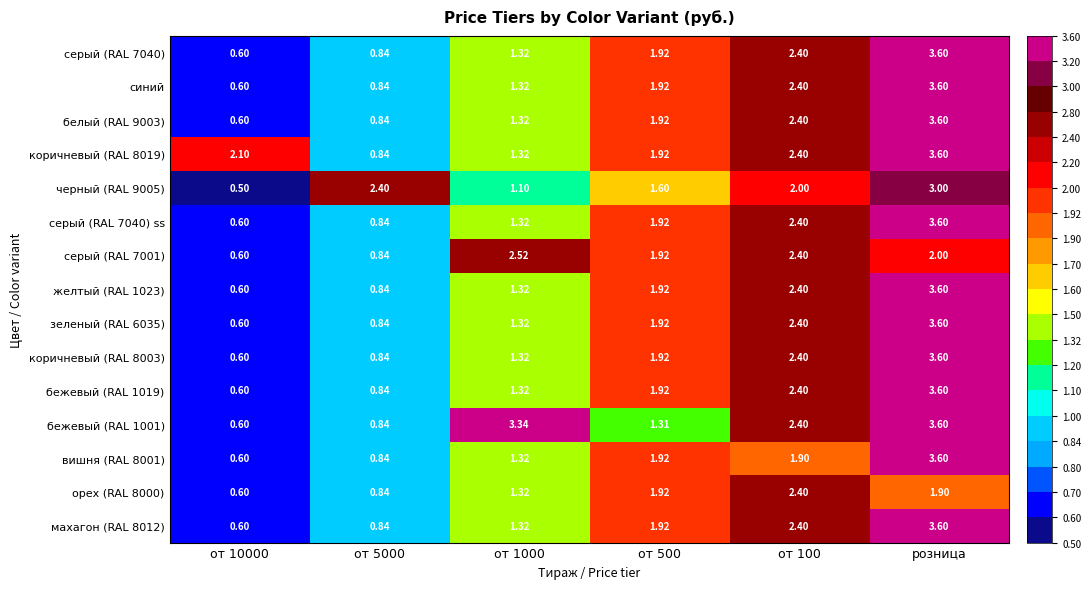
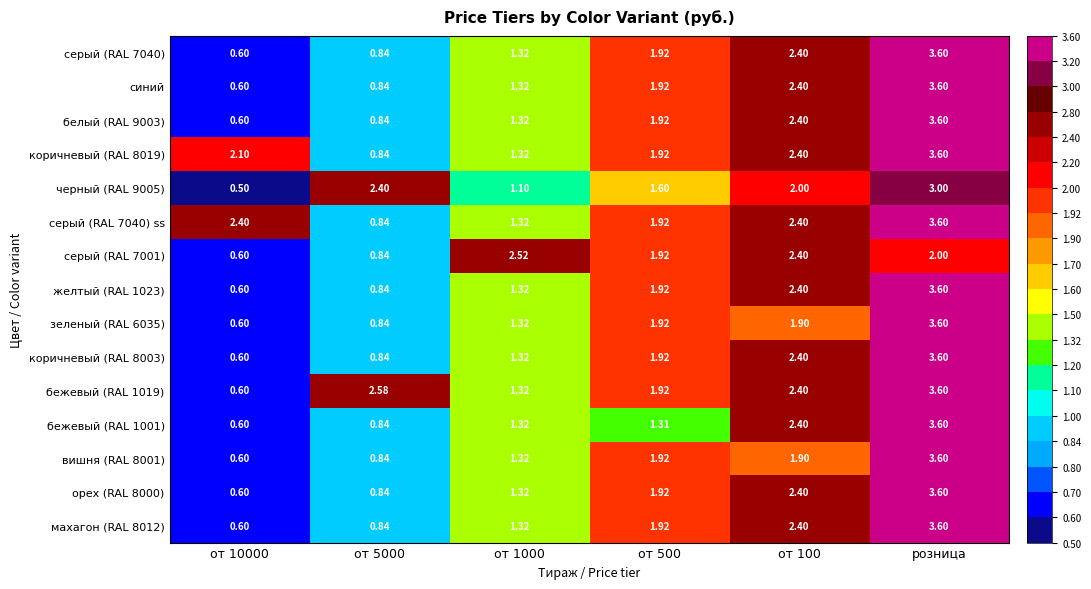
  {
    "серый (RAL 7040)": {
      "от 10000": 0.60,
      "от 5000": 0.84,
      "от 1000": 1.32,
      "от 500": 1.92,
      "от 100": 2.40,
      "розница": 3.60
    },
    "синий": {
      "от 10000": 0.60,
      "от 5000": 0.84,
      "от 1000": 1.32,
      "от 500": 1.92,
      "от 100": 2.40,
      "розница": 3.60
    },
    "белый (RAL 9003)": {
      "от 10000": 0.60,
      "от 5000": 0.84,
      "от 1000": 1.32,
      "от 500": 1.92,
      "от 100": 2.40,
      "розница": 3.60
    },
    "коричневый (RAL 8019)": {
      "от 10000": 2.10,
      "от 5000": 0.84,
      "от 1000": 1.32,
      "от 500": 1.92,
      "от 100": 2.40,
      "розница": 3.60
    },
    "черный (RAL 9005)": {
      "от 10000": 0.50,
      "от 5000": 2.40,
      "от 1000": 1.10,
      "от 500": 1.60,
      "от 100": 2.00,
      "розница": 3.00
    },
    "серый (RAL 7040) ss": {
-     "от 10000": 0.60,
+     "от 10000": 2.40,
      "от 5000": 0.84,
      "от 1000": 1.32,
      "от 500": 1.92,
      "от 100": 2.40,
      "розница": 3.60
    },
    "серый (RAL 7001)": {
      "от 10000": 0.60,
      "от 5000": 0.84,
      "от 1000": 2.52,
      "от 500": 1.92,
      "от 100": 2.40,
      "розница": 2.00
    },
    "желтый (RAL 1023)": {
      "от 10000": 0.60,
      "от 5000": 0.84,
      "от 1000": 1.32,
      "от 500": 1.92,
      "от 100": 2.40,
      "розница": 3.60
    },
    "зеленый (RAL 6035)": {
      "от 10000": 0.60,
      "от 5000": 0.84,
      "от 1000": 1.32,
      "от 500": 1.92,
-     "от 100": 2.40,
+     "от 100": 1.90,
      "розница": 3.60
    },
    "коричневый (RAL 8003)": {
      "от 10000": 0.60,
      "от 5000": 0.84,
      "от 1000": 1.32,
      "от 500": 1.92,
      "от 100": 2.40,
      "розница": 3.60
    },
    "бежевый (RAL 1019)": {
      "от 10000": 0.60,
-     "от 5000": 0.84,
+     "от 5000": 2.58,
      "от 1000": 1.32,
      "от 500": 1.92,
      "от 100": 2.40,
      "розница": 3.60
    },
    "бежевый (RAL 1001)": {
      "от 10000": 0.60,
      "от 5000": 0.84,
-     "от 1000": 3.34,
+     "от 1000": 1.32,
      "от 500": 1.31,
      "от 100": 2.40,
      "розница": 3.60
    },
    "вишня (RAL 8001)": {
      "от 10000": 0.60,
      "от 5000": 0.84,
      "от 1000": 1.32,
      "от 500": 1.92,
      "от 100": 1.90,
      "розница": 3.60
    },
    "орех (RAL 8000)": {
      "от 10000": 0.60,
      "от 5000": 0.84,
      "от 1000": 1.32,
      "от 500": 1.92,
      "от 100": 2.40,
-     "розница": 1.90
+     "розница": 3.60
    },
    "махагон (RAL 8012)": {
      "от 10000": 0.60,
      "от 5000": 0.84,
      "от 1000": 1.32,
      "от 500": 1.92,
      "от 100": 2.40,
      "розница": 3.60
    }
  }
